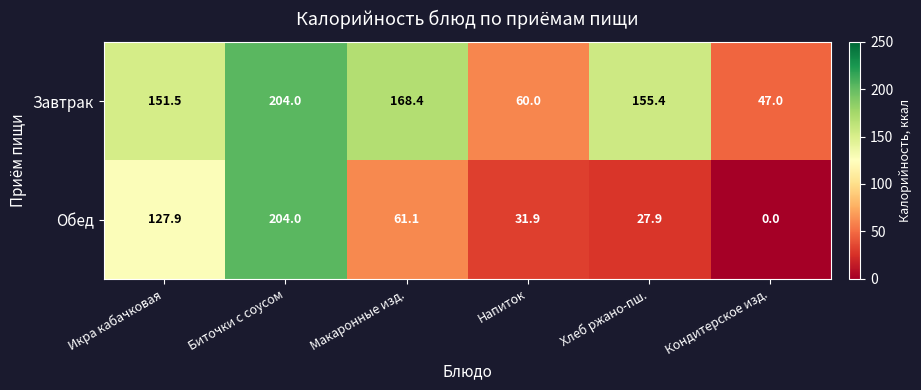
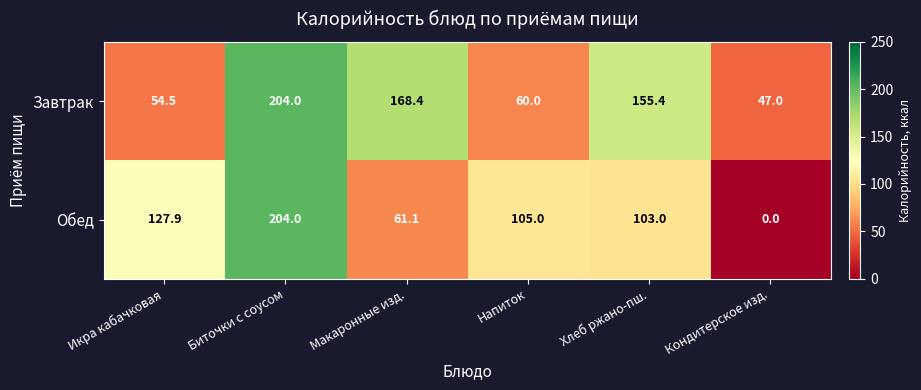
  {
    "Завтрак": {
-     "Икра кабачковая": 151.5,
+     "Икра кабачковая": 54.5,
      "Биточки с соусом": 204.0,
      "Макаронные изд.": 168.4,
      "Напиток": 60.0,
      "Хлеб ржано-пш.": 155.4,
      "Кондитерское изд.": 47.0
    },
    "Обед": {
      "Икра кабачковая": 127.9,
      "Биточки с соусом": 204.0,
      "Макаронные изд.": 61.1,
-     "Напиток": 31.9,
-     "Хлеб ржано-пш.": 27.9,
+     "Напиток": 105.0,
+     "Хлеб ржано-пш.": 103.0,
      "Кондитерское изд.": 0.0
    }
  }
